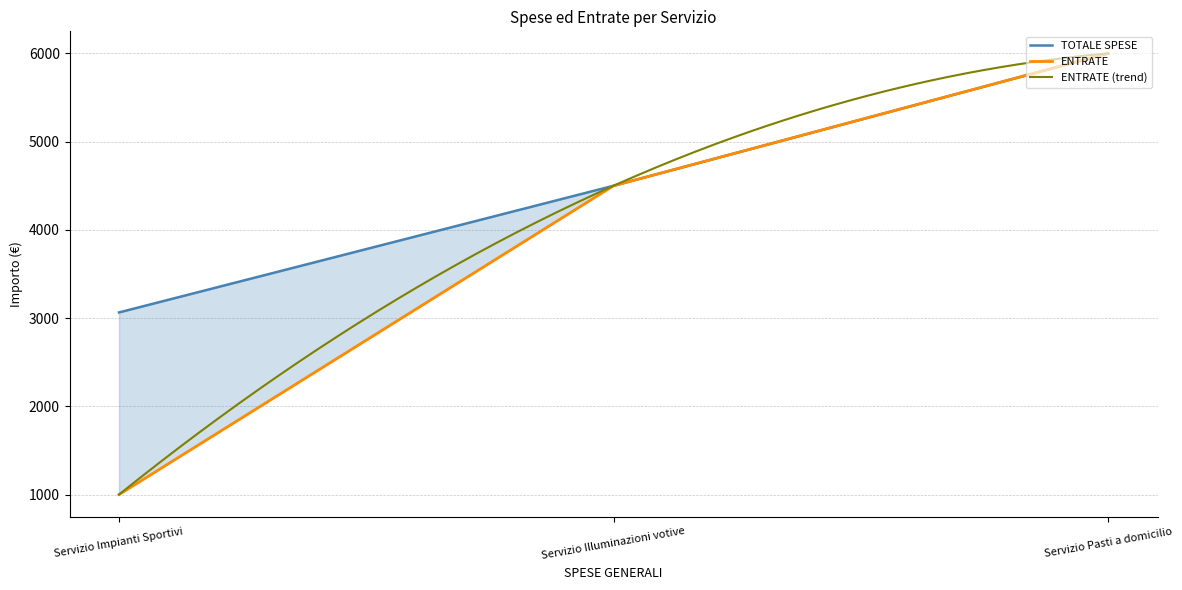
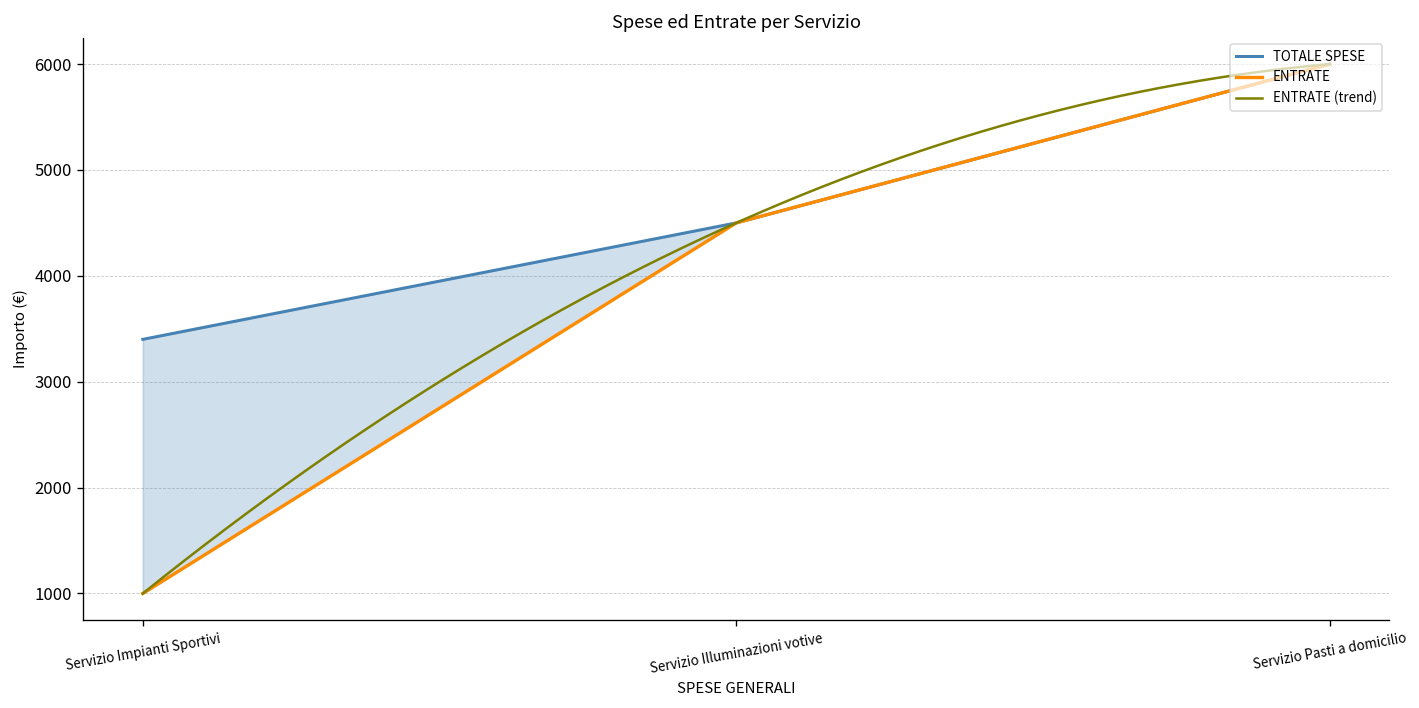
  {
    "TOTALE SPESE": {
-     "Servizio Impianti Sportivi": 3100
+     "Servizio Impianti Sportivi": 3400
    }
  }
